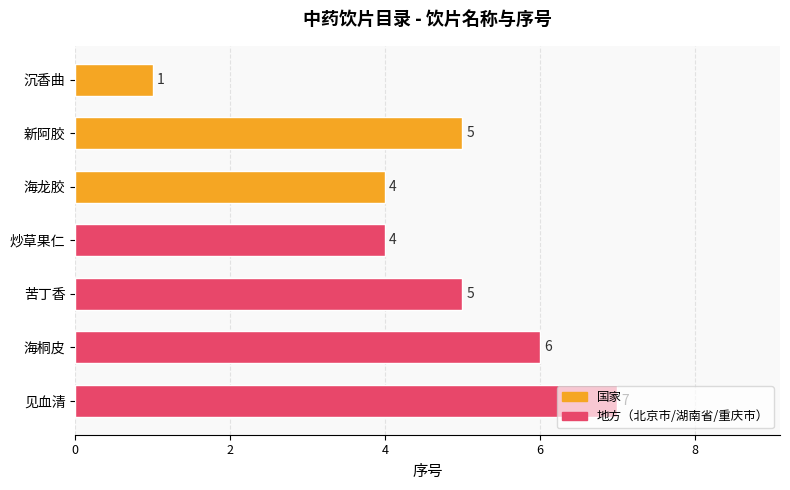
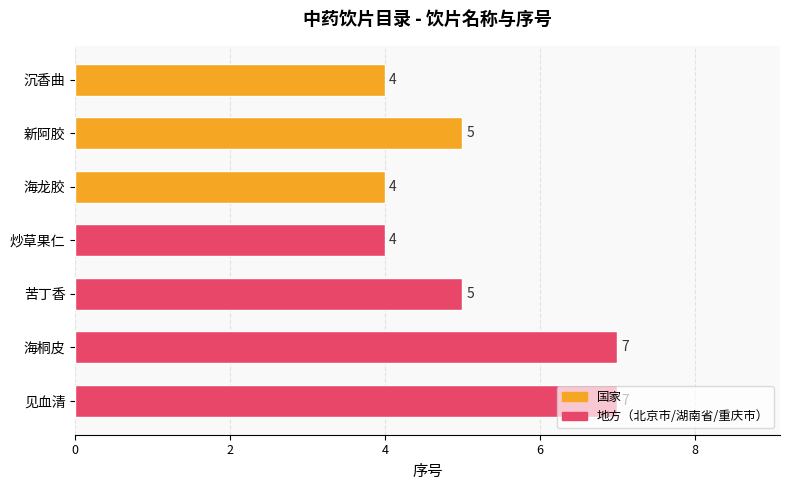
  {
-   "沉香曲": 1,
+   "沉香曲": 4,
    "新阿胶": 5,
    "海龙胶": 4,
    "炒草果仁": 4,
    "苦丁香": 5,
-   "海桐皮": 6
+   "海桐皮": 7
  }
